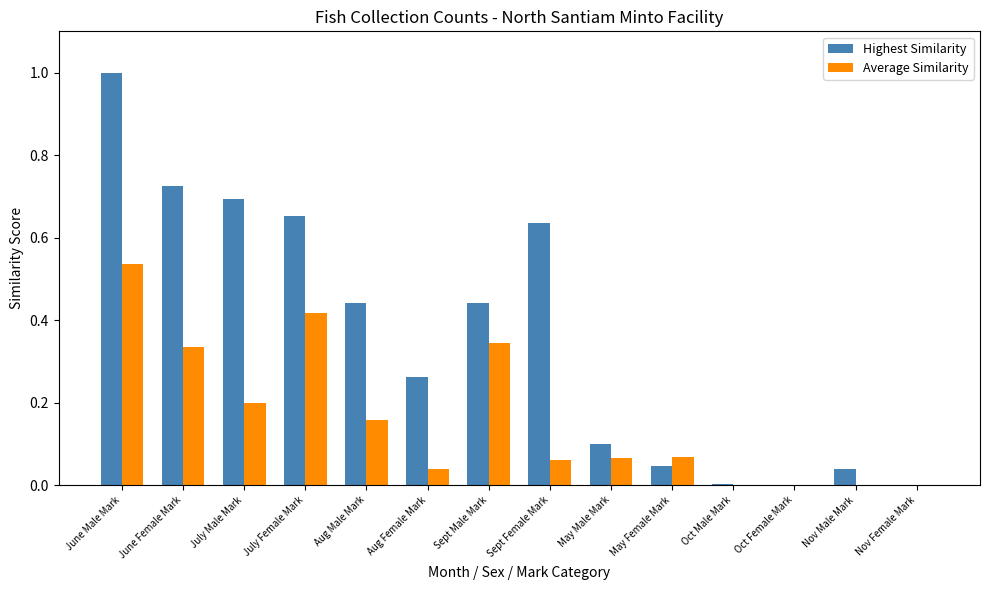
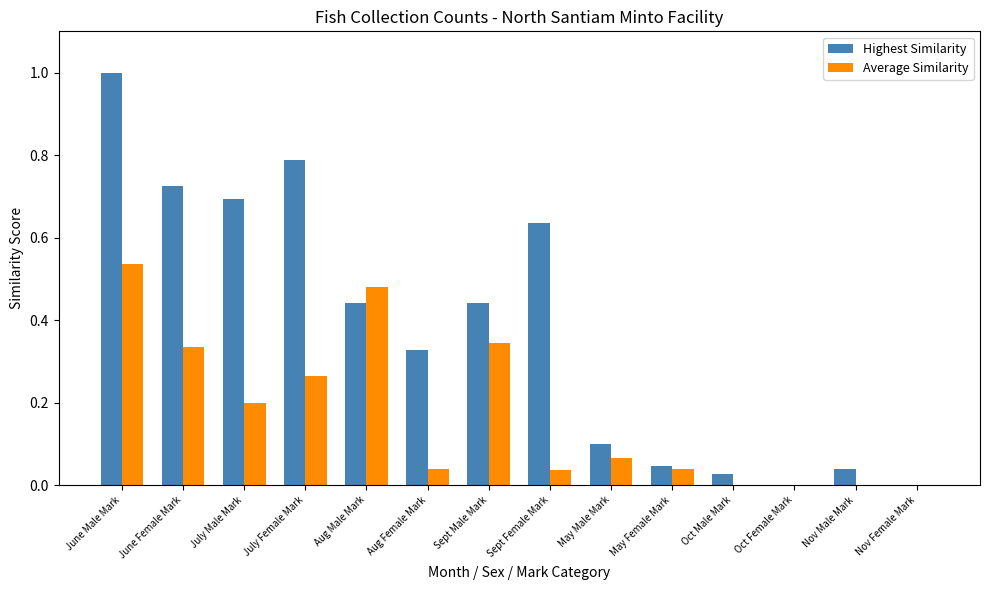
  {
    "Highest Similarity": {
      "June Male Mark": 1.00,
      "June Female Mark": 0.73,
      "July Male Mark": 0.69,
-     "July Female Mark": 0.65,
+     "July Female Mark": 0.79,
      "Aug Male Mark": 0.44,
-     "Aug Female Mark": 0.26,
+     "Aug Female Mark": 0.33,
      "Sept Male Mark": 0.44,
      "Sept Female Mark": 0.64,
      "May Male Mark": 0.10,
      "May Female Mark": 0.05,
-     "Oct Male Mark": 0.00,
+     "Oct Male Mark": 0.03,
      "Oct Female Mark": 0.00,
      "Nov Male Mark": 0.04,
      "Nov Female Mark": 0.00
    },
    "Average Similarity": {
      "June Male Mark": 0.54,
      "June Female Mark": 0.34,
      "July Male Mark": 0.20,
-     "July Female Mark": 0.42,
-     "Aug Male Mark": 0.16,
+     "July Female Mark": 0.26,
+     "Aug Male Mark": 0.48,
      "Aug Female Mark": 0.04,
      "Sept Male Mark": 0.34,
-     "Sept Female Mark": 0.06,
+     "Sept Female Mark": 0.04,
      "May Male Mark": 0.07,
-     "May Female Mark": 0.07,
+     "May Female Mark": 0.04,
      "Oct Male Mark": 0.00,
      "Oct Female Mark": 0.00,
      "Nov Male Mark": 0.00,
      "Nov Female Mark": 0.00
    }
  }
